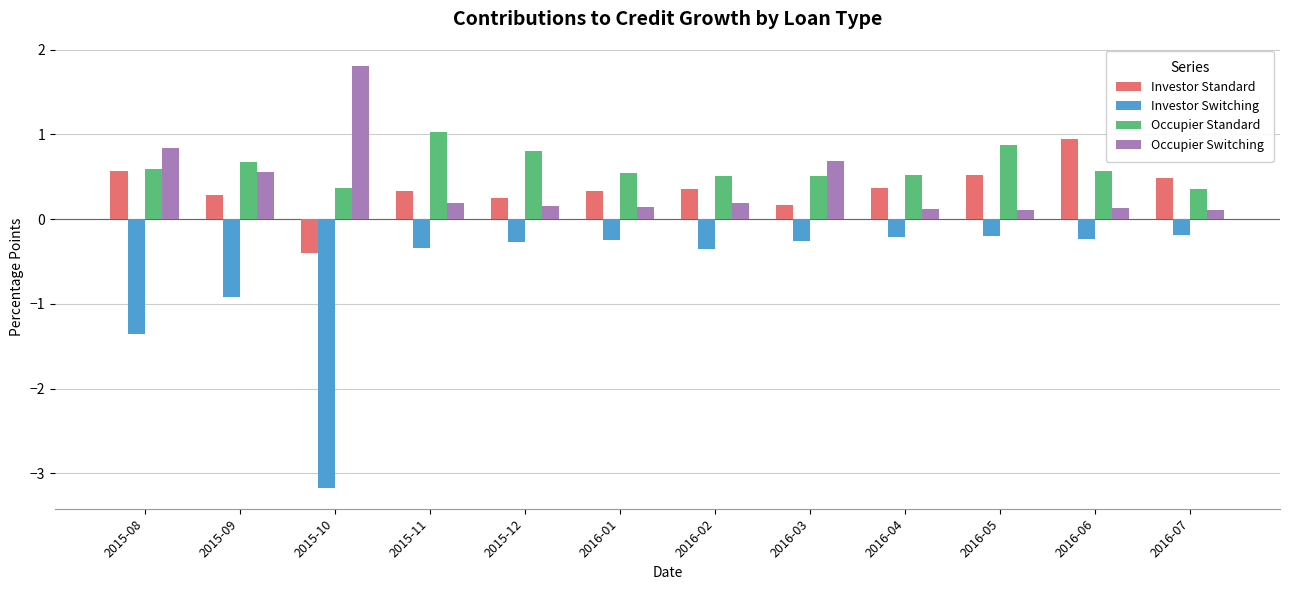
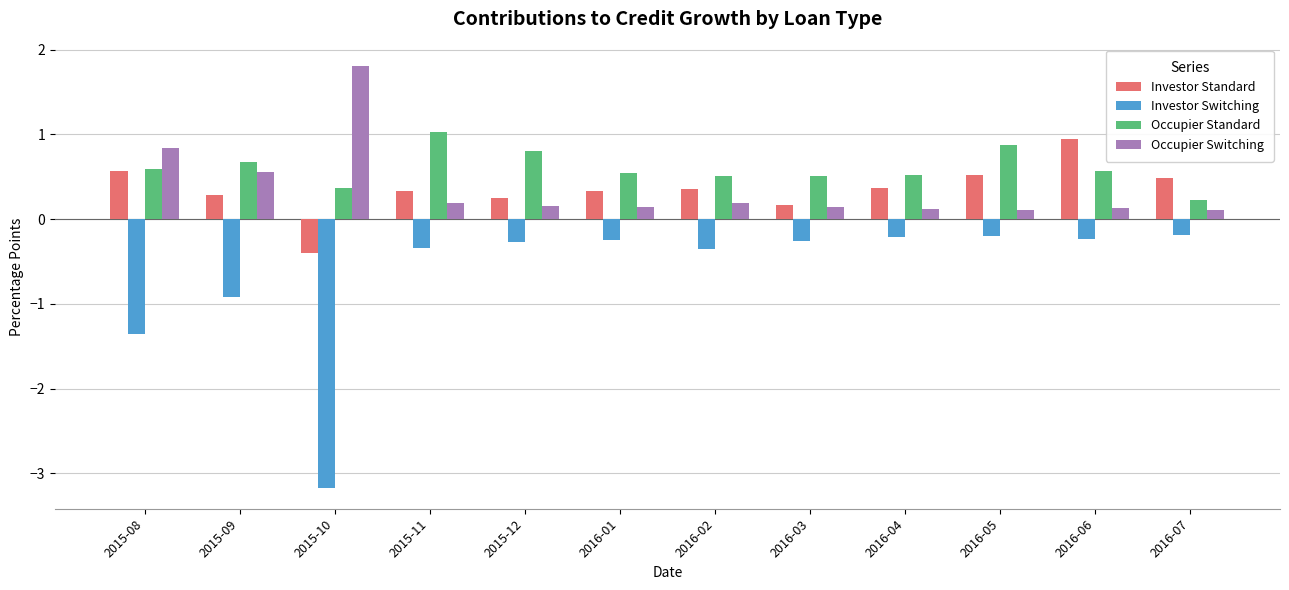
  {
    "Investor Standard": {
      "2015-08": 0.6,
      "2015-09": 0.3,
      "2015-10": -0.4,
      "2015-11": 0.3,
      "2015-12": 0.2,
      "2016-01": 0.3,
      "2016-02": 0.4,
      "2016-03": 0.2,
      "2016-04": 0.4,
      "2016-05": 0.5,
      "2016-06": 1.0,
      "2016-07": 0.5
    },
    "Investor Switching": {
      "2015-08": -1.4,
      "2015-09": -0.9,
      "2015-10": -3.2,
      "2015-11": -0.3,
      "2015-12": -0.3,
      "2016-01": -0.3,
      "2016-02": -0.3,
      "2016-03": -0.3,
      "2016-04": -0.2,
      "2016-05": -0.2,
      "2016-06": -0.2,
      "2016-07": -0.2
    },
    "Occupier Standard": {
      "2015-08": 0.6,
      "2015-09": 0.7,
      "2015-10": 0.4,
      "2015-11": 1.0,
      "2015-12": 0.8,
      "2016-01": 0.5,
      "2016-02": 0.5,
      "2016-03": 0.5,
      "2016-04": 0.5,
      "2016-05": 0.9,
      "2016-06": 0.6,
-     "2016-07": 0.4
+     "2016-07": 0.2
    },
    "Occupier Switching": {
      "2015-08": 0.8,
      "2015-09": 0.6,
      "2015-10": 1.8,
      "2015-11": 0.2,
      "2015-12": 0.2,
      "2016-01": 0.1,
      "2016-02": 0.2,
-     "2016-03": 0.7,
+     "2016-03": 0.1,
      "2016-04": 0.1,
      "2016-05": 0.1,
      "2016-06": 0.1,
      "2016-07": 0.1
    }
  }
